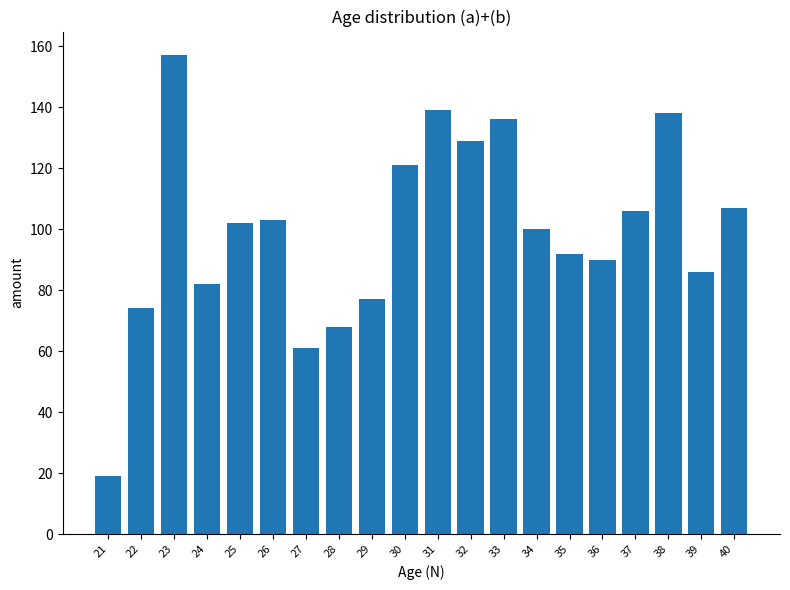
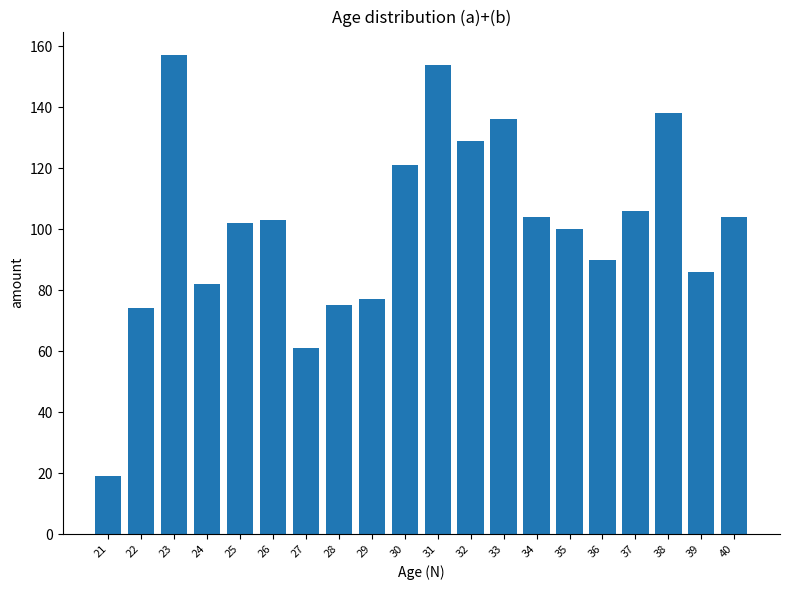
  {
    "21": 19,
    "22": 74,
    "23": 157,
    "24": 82,
    "25": 102,
    "26": 103,
    "27": 61,
-   "28": 68,
+   "28": 75,
    "29": 77,
    "30": 121,
-   "31": 139,
+   "31": 154,
    "32": 129,
    "33": 136,
-   "34": 100,
-   "35": 92,
+   "34": 104,
+   "35": 100,
    "36": 90,
    "37": 106,
    "38": 138,
    "39": 86,
-   "40": 107
+   "40": 104
  }
